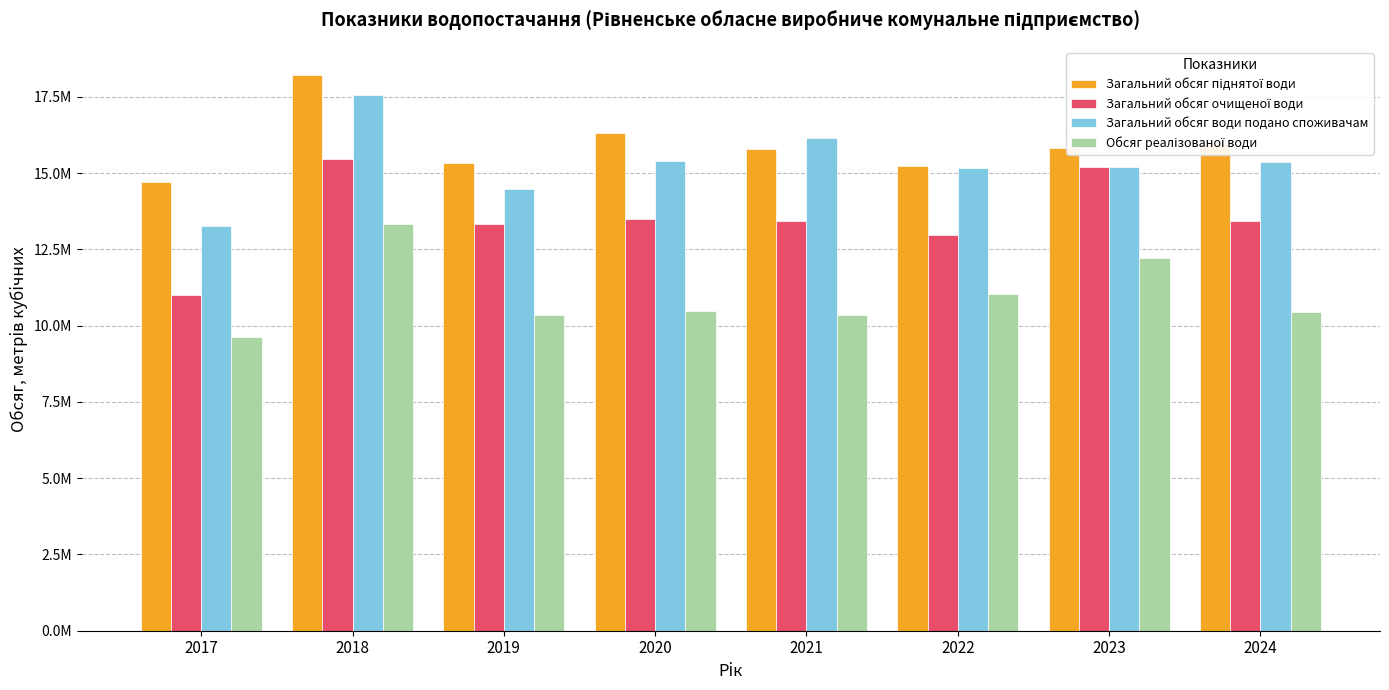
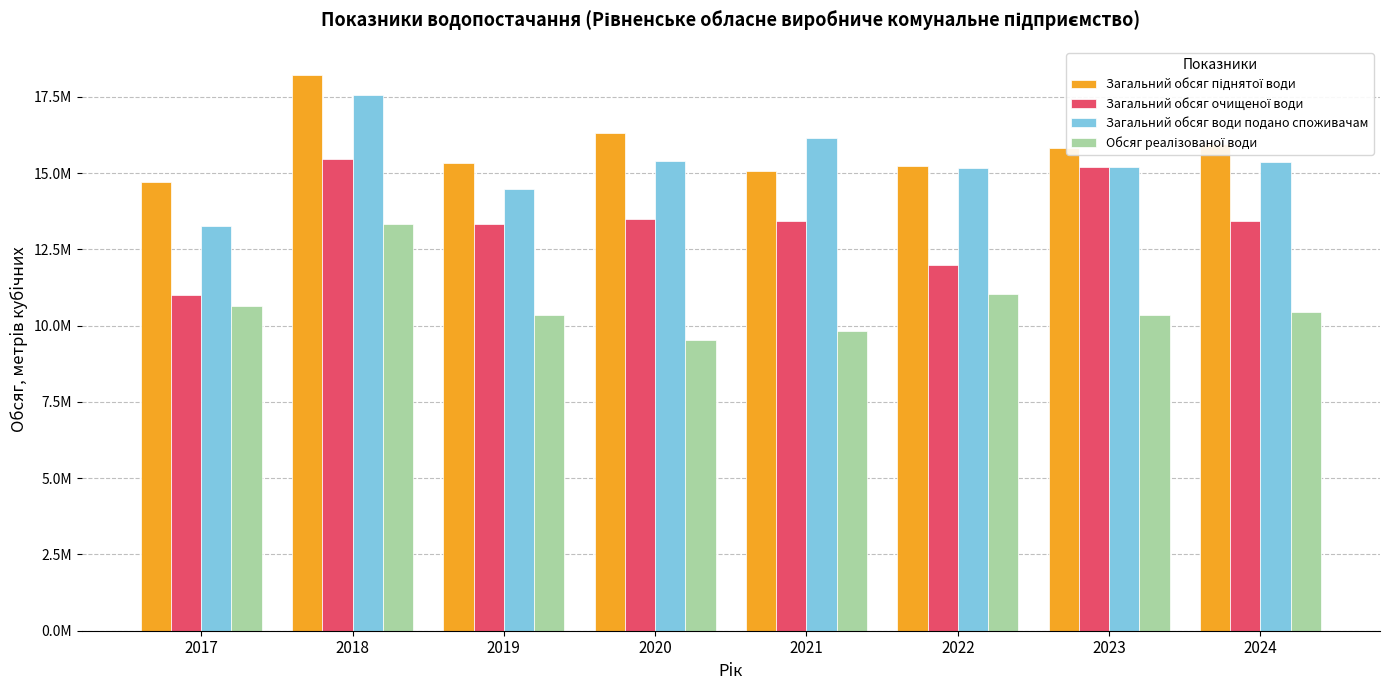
  {
    "Загальний обсяг піднятої води": {
      "2017": 14700000,
      "2018": 18200000,
      "2019": 15300000,
      "2020": 16300000,
-     "2021": 15800000,
+     "2021": 15100000,
      "2022": 15200000,
      "2023": 15800000
    },
    "Загальний обсяг очищеної води": {
      "2017": 11000000,
      "2018": 15500000,
      "2019": 13300000,
      "2020": 13500000,
      "2021": 13400000,
-     "2022": 13000000,
+     "2022": 12000000,
      "2023": 15200000,
      "2024": 13400000
    },
    "Загальний обсяг води подано споживачам": {
      "2017": 13300000,
      "2018": 17500000,
      "2019": 14500000,
      "2020": 15400000,
      "2021": 16200000,
      "2022": 15200000,
      "2023": 15200000,
      "2024": 15400000
    },
    "Обсяг реалізованої води": {
-     "2017": 9600000,
+     "2017": 10600000,
      "2018": 13300000,
      "2019": 10400000,
-     "2020": 10500000,
-     "2021": 10300000,
+     "2020": 9500000,
+     "2021": 9800000,
      "2022": 11000000,
-     "2023": 12200000,
+     "2023": 10400000,
      "2024": 10500000
    }
  }
